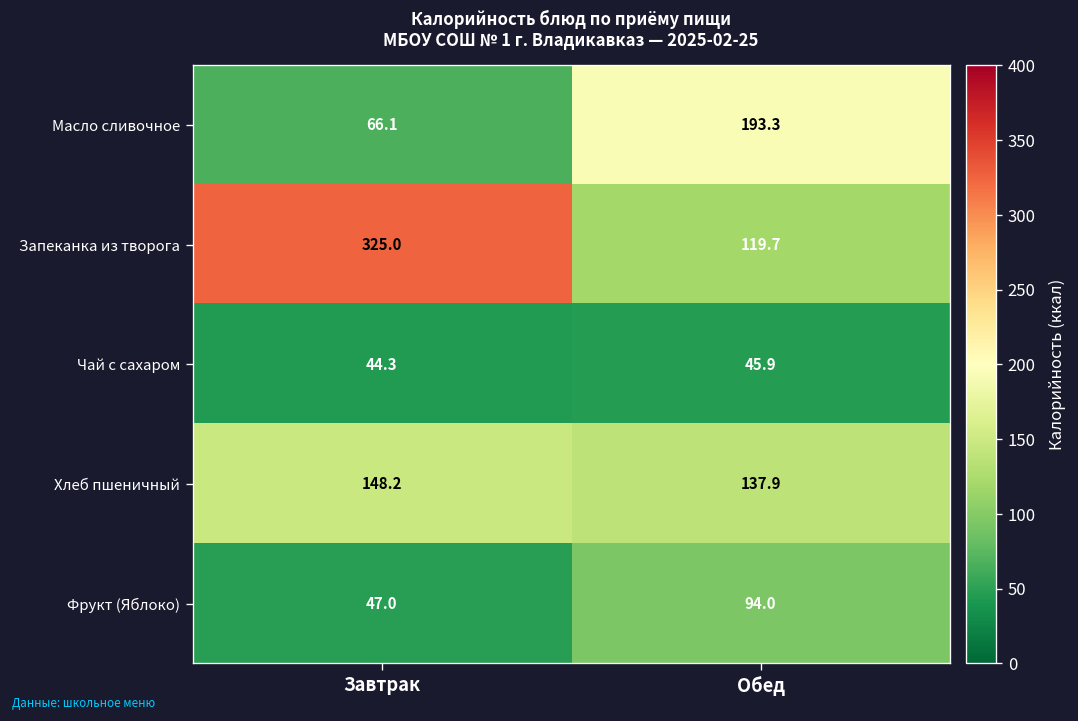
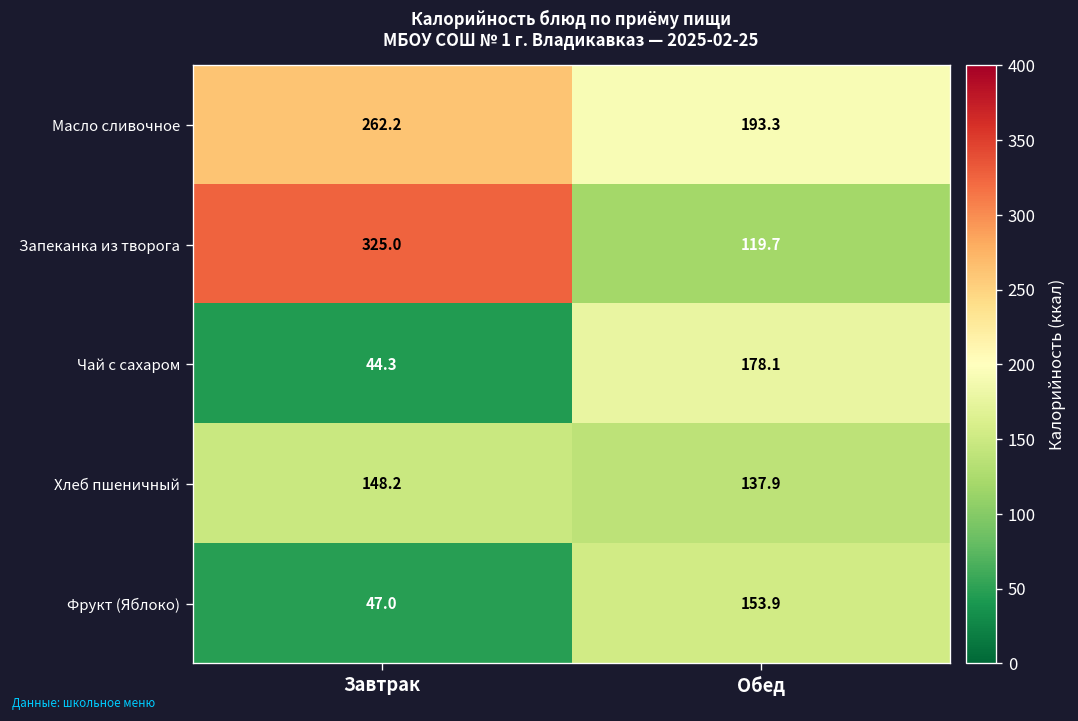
  {
    "Масло сливочное": {
-     "Завтрак": 66.1,
+     "Завтрак": 262.2,
      "Обед": 193.3
    },
    "Запеканка из творога": {
      "Завтрак": 325.0,
      "Обед": 119.7
    },
    "Чай с сахаром": {
      "Завтрак": 44.3,
-     "Обед": 45.9
+     "Обед": 178.1
    },
    "Хлеб пшеничный": {
      "Завтрак": 148.2,
      "Обед": 137.9
    },
    "Фрукт (Яблоко)": {
      "Завтрак": 47.0,
-     "Обед": 94.0
+     "Обед": 153.9
    }
  }
